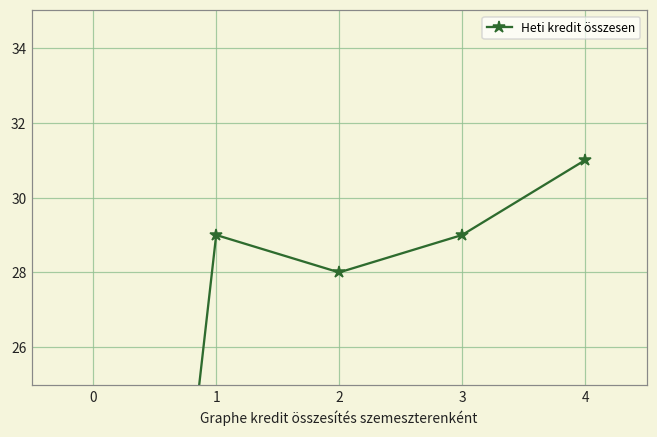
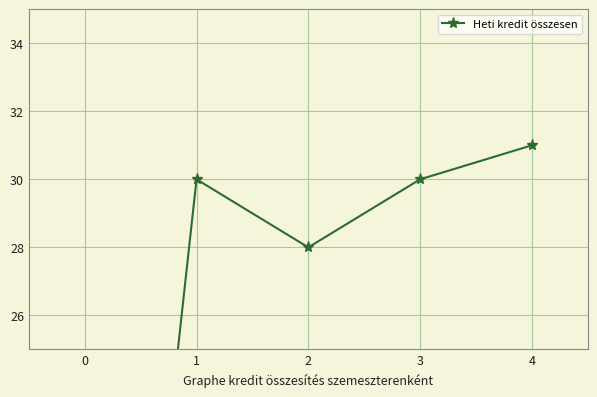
  {
-   "1": 29,
+   "1": 30,
    "2": 28,
-   "3": 29,
+   "3": 30,
    "4": 31
  }
